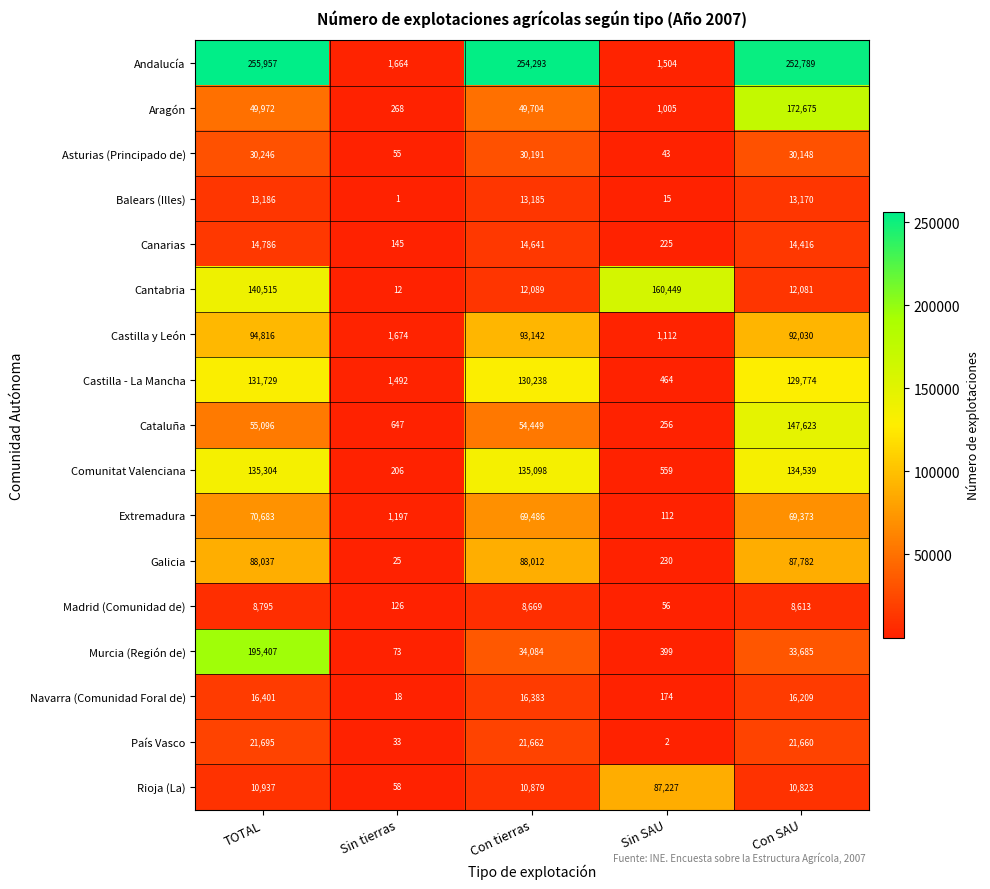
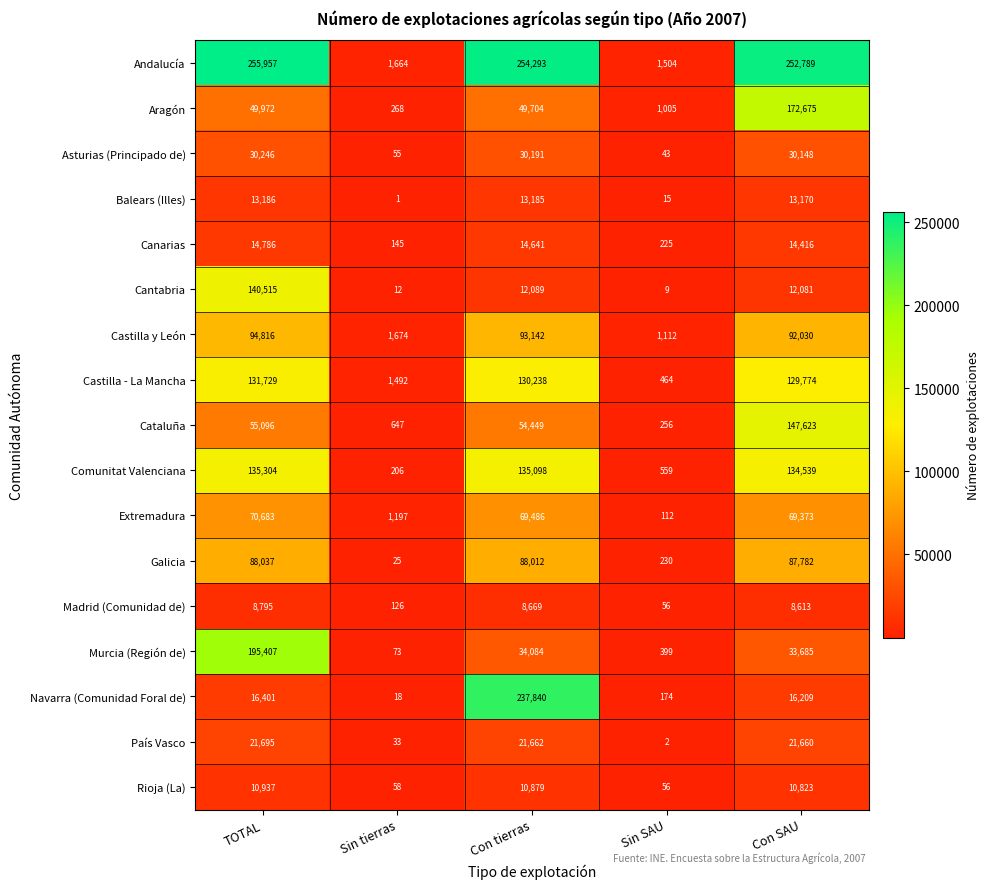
  {
    "Andalucía": {
      "TOTAL": "255,957",
      "Sin tierras": "1,664",
      "Con tierras": "254,293",
      "Sin SAU": "1,504",
      "Con SAU": "252,789"
    },
    "Aragón": {
      "TOTAL": "49,972",
      "Sin tierras": "268",
      "Con tierras": "49,704",
      "Sin SAU": "1,005",
      "Con SAU": "172,675"
    },
    "Asturias (Principado de)": {
      "TOTAL": "30,246",
      "Sin tierras": "55",
      "Con tierras": "30,191",
      "Sin SAU": "43",
      "Con SAU": "30,148"
    },
    "Balears (Illes)": {
      "TOTAL": "13,186",
      "Sin tierras": "1",
      "Con tierras": "13,185",
      "Sin SAU": "15",
      "Con SAU": "13,170"
    },
    "Canarias": {
      "TOTAL": "14,786",
      "Sin tierras": "145",
      "Con tierras": "14,641",
      "Sin SAU": "225",
      "Con SAU": "14,416"
    },
    "Cantabria": {
      "TOTAL": "140,515",
      "Sin tierras": "12",
      "Con tierras": "12,089",
-     "Sin SAU": "160,449",
+     "Sin SAU": "9",
      "Con SAU": "12,081"
    },
    "Castilla y León": {
      "TOTAL": "94,816",
      "Sin tierras": "1,674",
      "Con tierras": "93,142",
      "Sin SAU": "1,112",
      "Con SAU": "92,030"
    },
    "Castilla - La Mancha": {
      "TOTAL": "131,729",
      "Sin tierras": "1,492",
      "Con tierras": "130,238",
      "Sin SAU": "464",
      "Con SAU": "129,774"
    },
    "Cataluña": {
      "TOTAL": "55,096",
      "Sin tierras": "647",
      "Con tierras": "54,449",
      "Sin SAU": "256",
      "Con SAU": "147,623"
    },
    "Comunitat Valenciana": {
      "TOTAL": "135,304",
      "Sin tierras": "206",
      "Con tierras": "135,098",
      "Sin SAU": "559",
      "Con SAU": "134,539"
    },
    "Extremadura": {
      "TOTAL": "70,683",
      "Sin tierras": "1,197",
      "Con tierras": "69,486",
      "Sin SAU": "112",
      "Con SAU": "69,373"
    },
    "Galicia": {
      "TOTAL": "88,037",
      "Sin tierras": "25",
      "Con tierras": "88,012",
      "Sin SAU": "230",
      "Con SAU": "87,782"
    },
    "Madrid (Comunidad de)": {
      "TOTAL": "8,795",
      "Sin tierras": "126",
      "Con tierras": "8,669",
      "Sin SAU": "56",
      "Con SAU": "8,613"
    },
    "Murcia (Región de)": {
      "TOTAL": "195,407",
      "Sin tierras": "73",
      "Con tierras": "34,084",
      "Sin SAU": "399",
      "Con SAU": "33,685"
    },
    "Navarra (Comunidad Foral de)": {
      "TOTAL": "16,401",
      "Sin tierras": "18",
-     "Con tierras": "16,383",
+     "Con tierras": "237,840",
      "Sin SAU": "174",
      "Con SAU": "16,209"
    },
    "País Vasco": {
      "TOTAL": "21,695",
      "Sin tierras": "33",
      "Con tierras": "21,662",
      "Sin SAU": "2",
      "Con SAU": "21,660"
    },
    "Rioja (La)": {
      "TOTAL": "10,937",
      "Sin tierras": "58",
      "Con tierras": "10,879",
-     "Sin SAU": "87,227",
+     "Sin SAU": "56",
      "Con SAU": "10,823"
    }
  }
